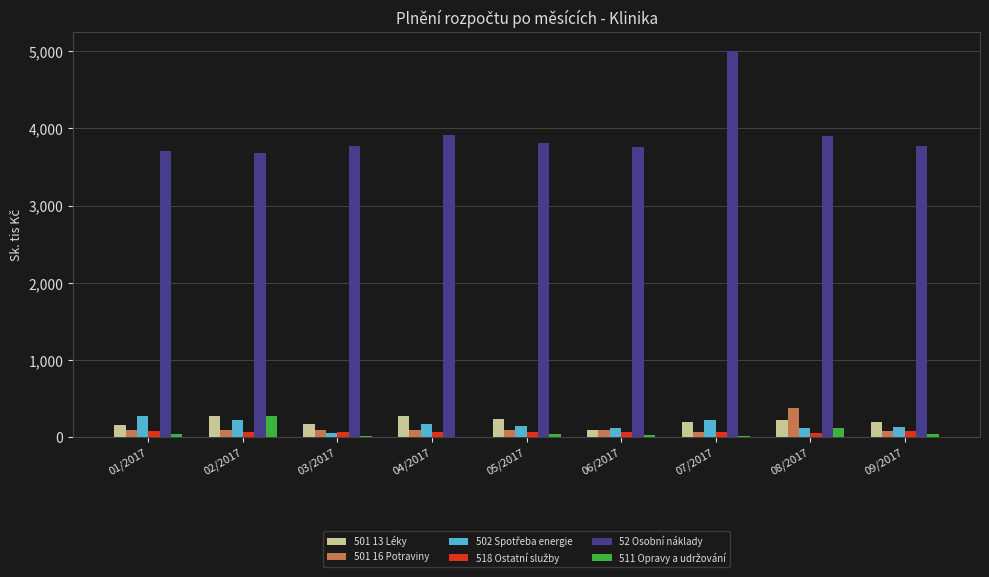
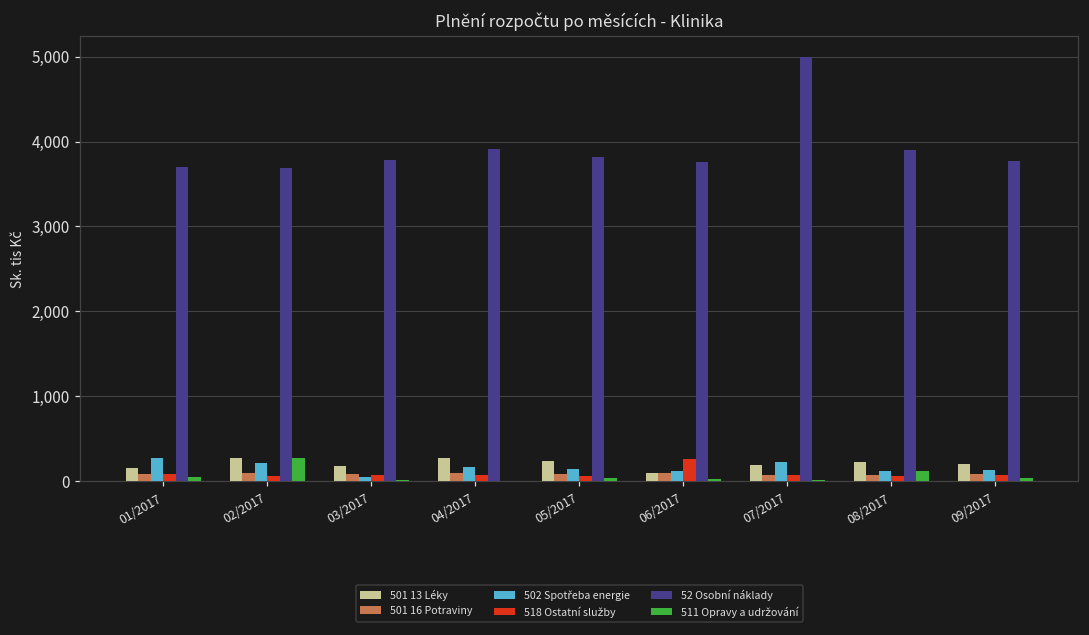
  {
    "501 13 Léky": {
      "01/2017": "200",
      "02/2017": "300",
      "03/2017": "200",
      "04/2017": "300",
      "05/2017": "200",
      "06/2017": "100",
      "07/2017": "200",
      "08/2017": "200",
      "09/2017": "200"
    },
    "501 16 Potraviny": {
      "01/2017": "100",
      "02/2017": "100",
      "03/2017": "100",
      "04/2017": "100",
      "05/2017": "100",
      "06/2017": "100",
      "07/2017": "100",
-     "08/2017": "400",
+     "08/2017": "100",
      "09/2017": "100"
    },
    "502 Spotřeba energie": {
      "01/2017": "300",
      "02/2017": "200",
      "03/2017": "100",
      "04/2017": "200",
      "05/2017": "100",
      "06/2017": "100",
      "07/2017": "200",
      "08/2017": "100",
      "09/2017": "100"
    },
    "518 Ostatní služby": {
      "01/2017": "100",
      "02/2017": "100",
      "03/2017": "100",
      "04/2017": "100",
      "05/2017": "100",
-     "06/2017": "100",
+     "06/2017": "300",
      "07/2017": "100",
      "08/2017": "100",
      "09/2017": "100"
    },
    "52 Osobní náklady": {
      "01/2017": "3,700",
      "02/2017": "3,700",
      "03/2017": "3,800",
      "04/2017": "3,900",
      "05/2017": "3,800",
      "06/2017": "3,800",
      "07/2017": "5,000",
      "08/2017": "3,900",
      "09/2017": "3,800"
    },
    "511 Opravy a udržování": {
      "01/2017": "0",
      "02/2017": "300",
      "05/2017": "0",
      "08/2017": "100",
      "09/2017": "0"
    }
  }
